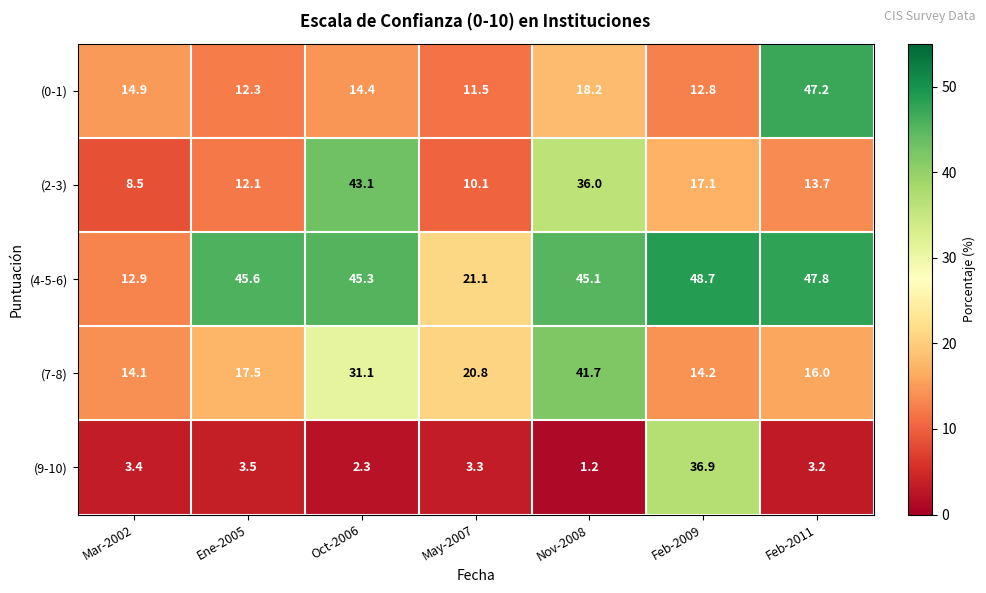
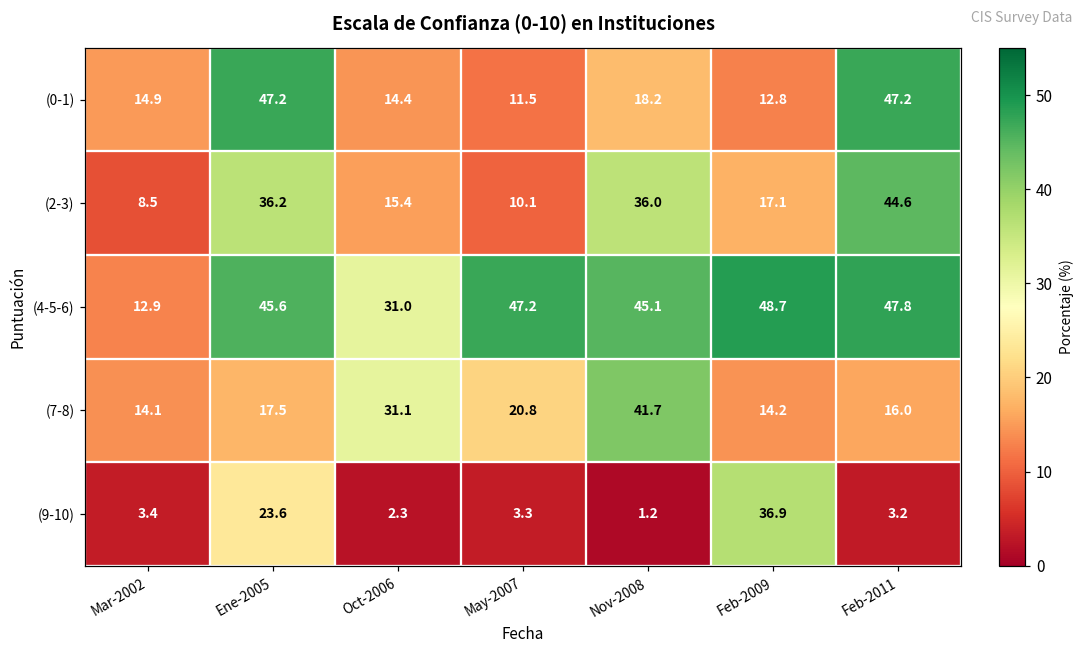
  {
    "(0-1)": {
      "Mar-2002": 14.9,
-     "Ene-2005": 12.3,
+     "Ene-2005": 47.2,
      "Oct-2006": 14.4,
      "May-2007": 11.5,
      "Nov-2008": 18.2,
      "Feb-2009": 12.8,
      "Feb-2011": 47.2
    },
    "(2-3)": {
      "Mar-2002": 8.5,
-     "Ene-2005": 12.1,
-     "Oct-2006": 43.1,
+     "Ene-2005": 36.2,
+     "Oct-2006": 15.4,
      "May-2007": 10.1,
      "Nov-2008": 36.0,
      "Feb-2009": 17.1,
-     "Feb-2011": 13.7
+     "Feb-2011": 44.6
    },
    "(4-5-6)": {
      "Mar-2002": 12.9,
      "Ene-2005": 45.6,
-     "Oct-2006": 45.3,
-     "May-2007": 21.1,
+     "Oct-2006": 31.0,
+     "May-2007": 47.2,
      "Nov-2008": 45.1,
      "Feb-2009": 48.7,
      "Feb-2011": 47.8
    },
    "(7-8)": {
      "Mar-2002": 14.1,
      "Ene-2005": 17.5,
      "Oct-2006": 31.1,
      "May-2007": 20.8,
      "Nov-2008": 41.7,
      "Feb-2009": 14.2,
      "Feb-2011": 16.0
    },
    "(9-10)": {
      "Mar-2002": 3.4,
-     "Ene-2005": 3.5,
+     "Ene-2005": 23.6,
      "Oct-2006": 2.3,
      "May-2007": 3.3,
      "Nov-2008": 1.2,
      "Feb-2009": 36.9,
      "Feb-2011": 3.2
    }
  }
